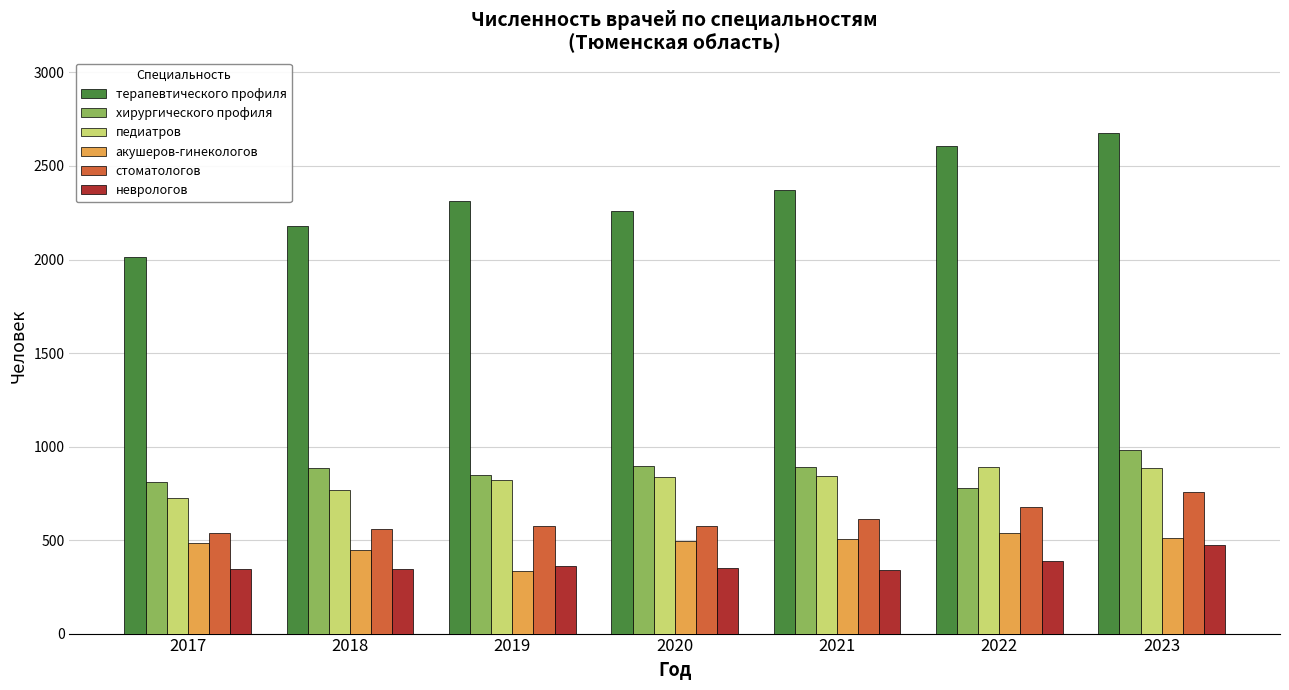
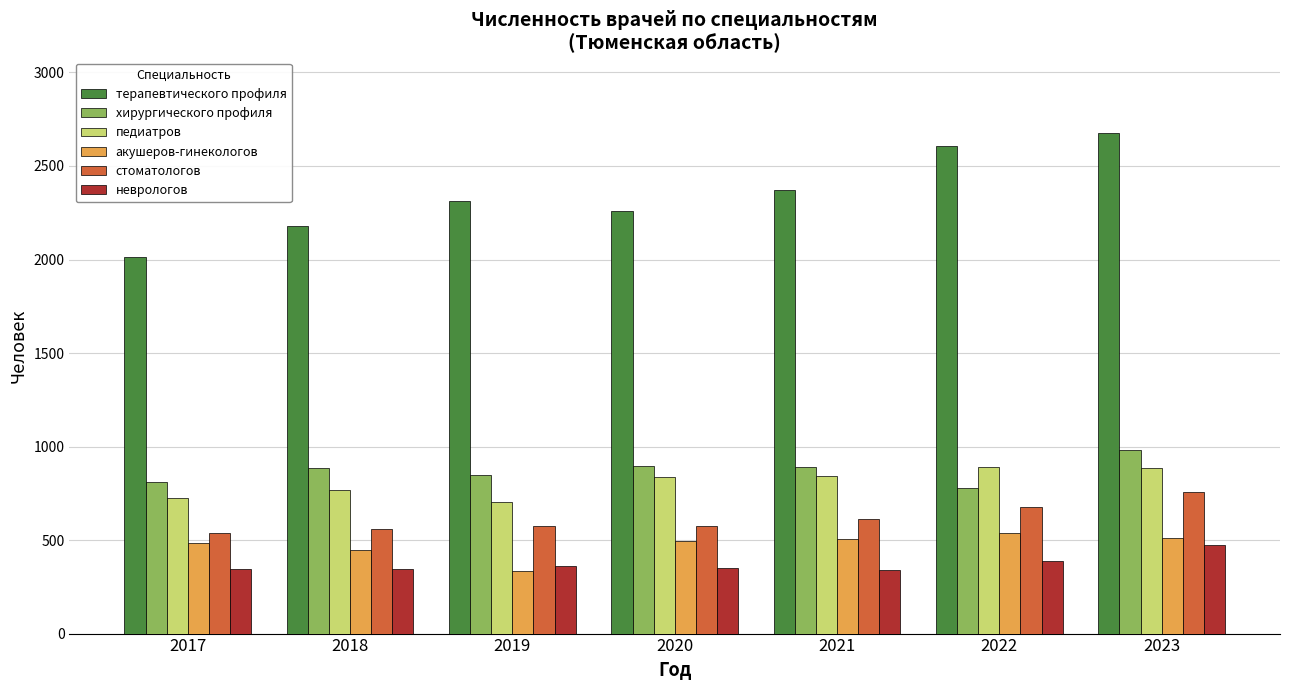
  {
    "терапевтического профиля": {
      "2017": 2020,
      "2018": 2180,
      "2019": 2310,
      "2020": 2260,
      "2021": 2370,
      "2022": 2610,
      "2023": 2680
    },
    "хирургического профиля": {
      "2017": 810,
      "2018": 880,
      "2019": 850,
      "2020": 890,
      "2021": 890,
      "2022": 780,
      "2023": 980
    },
    "педиатров": {
      "2017": 730,
      "2018": 770,
-     "2019": 820,
+     "2019": 700,
      "2020": 840,
      "2021": 840,
      "2022": 890,
      "2023": 890
    },
    "акушеров-гинекологов": {
      "2017": 490,
      "2018": 450,
      "2019": 340,
      "2020": 500,
      "2021": 510,
      "2022": 540,
      "2023": 510
    },
    "стоматологов": {
      "2017": 540,
      "2018": 560,
      "2019": 580,
      "2020": 570,
      "2021": 610,
      "2022": 680,
      "2023": 760
    },
    "неврологов": {
      "2017": 340,
      "2018": 350,
      "2019": 360,
      "2020": 350,
      "2021": 340,
      "2022": 390,
      "2023": 480
    }
  }
